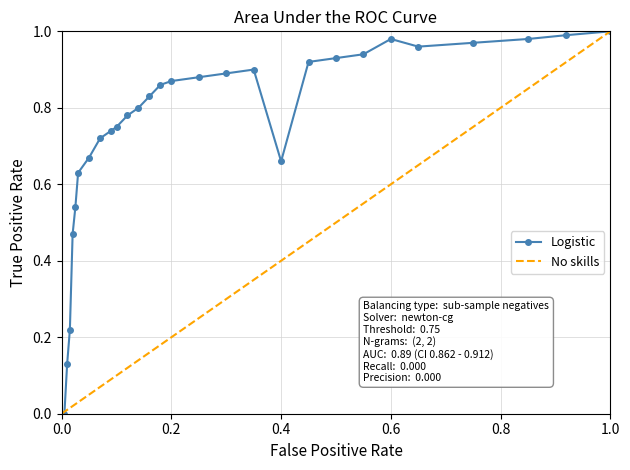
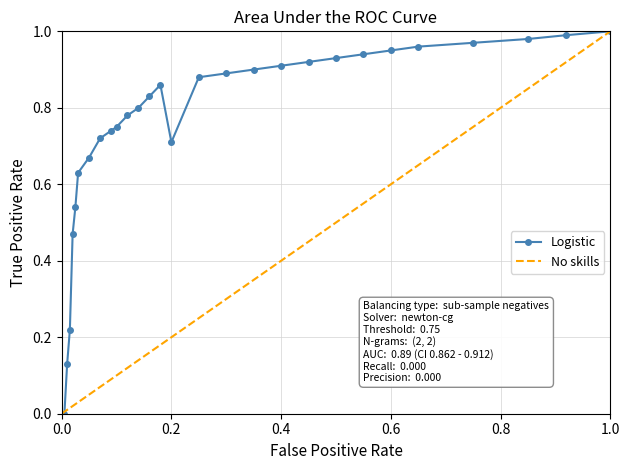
  {
    "Logistic": {
-     "0.2": 0.87,
-     "0.4": 0.66,
-     "0.6": 0.98
+     "0.2": 0.71,
+     "0.4": 0.91,
+     "0.6": 0.95
    }
  }
